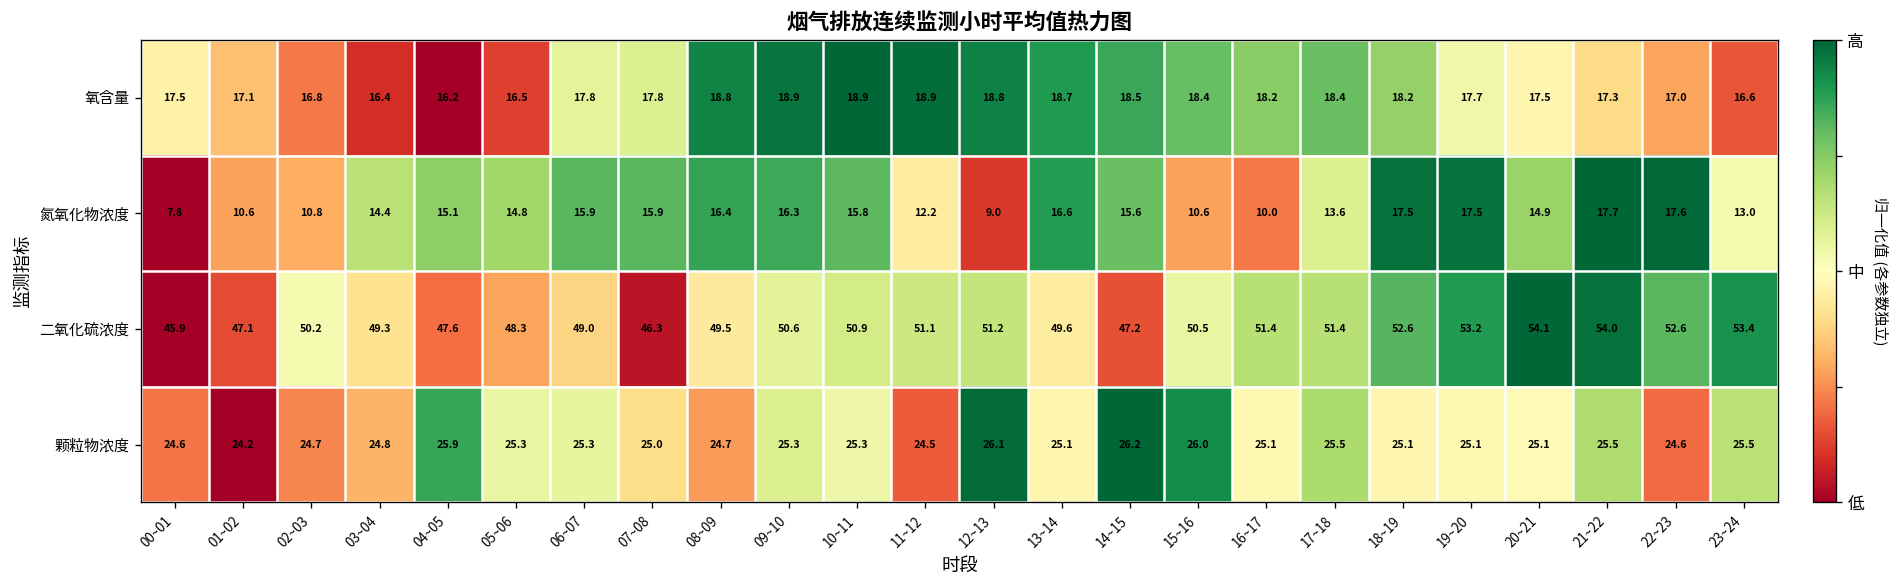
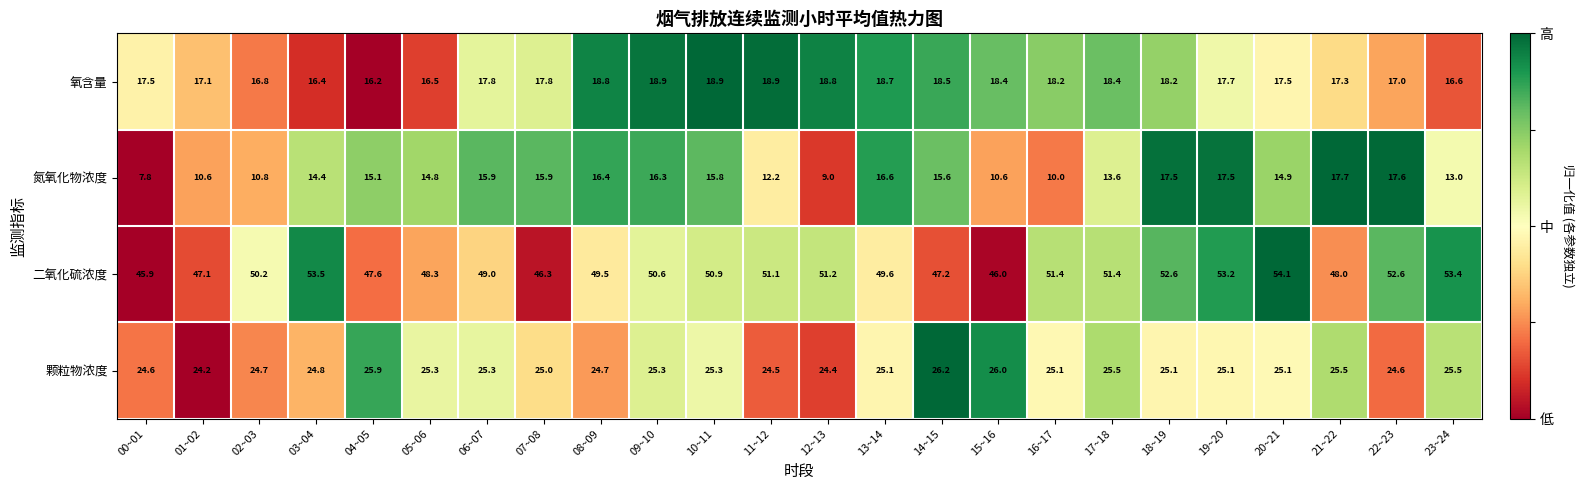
  {
    "氧含量": {
      "00~01": 17.5,
      "01~02": 17.1,
      "02~03": 16.8,
      "03~04": 16.4,
      "04~05": 16.2,
      "05~06": 16.5,
      "06~07": 17.8,
      "07~08": 17.8,
      "08~09": 18.8,
      "09~10": 18.9,
      "10~11": 18.9,
      "11~12": 18.9,
      "12~13": 18.8,
      "13~14": 18.7,
      "14~15": 18.5,
      "15~16": 18.4,
      "16~17": 18.2,
      "17~18": 18.4,
      "18~19": 18.2,
      "19~20": 17.7,
      "20~21": 17.5,
      "21~22": 17.3,
      "22~23": 17.0,
      "23~24": 16.6
    },
    "氮氧化物浓度": {
      "00~01": 7.8,
      "01~02": 10.6,
      "02~03": 10.8,
      "03~04": 14.4,
      "04~05": 15.1,
      "05~06": 14.8,
      "06~07": 15.9,
      "07~08": 15.9,
      "08~09": 16.4,
      "09~10": 16.3,
      "10~11": 15.8,
      "11~12": 12.2,
      "12~13": 9.0,
      "13~14": 16.6,
      "14~15": 15.6,
      "15~16": 10.6,
      "16~17": 10.0,
      "17~18": 13.6,
      "18~19": 17.5,
      "19~20": 17.5,
      "20~21": 14.9,
      "21~22": 17.7,
      "22~23": 17.6,
      "23~24": 13.0
    },
    "二氧化硫浓度": {
      "00~01": 45.9,
      "01~02": 47.1,
      "02~03": 50.2,
-     "03~04": 49.3,
+     "03~04": 53.5,
      "04~05": 47.6,
      "05~06": 48.3,
      "06~07": 49.0,
      "07~08": 46.3,
      "08~09": 49.5,
      "09~10": 50.6,
      "10~11": 50.9,
      "11~12": 51.1,
      "12~13": 51.2,
      "13~14": 49.6,
      "14~15": 47.2,
-     "15~16": 50.5,
+     "15~16": 46.0,
      "16~17": 51.4,
      "17~18": 51.4,
      "18~19": 52.6,
      "19~20": 53.2,
      "20~21": 54.1,
-     "21~22": 54.0,
+     "21~22": 48.0,
      "22~23": 52.6,
      "23~24": 53.4
    },
    "颗粒物浓度": {
      "00~01": 24.6,
      "01~02": 24.2,
      "02~03": 24.7,
      "03~04": 24.8,
      "04~05": 25.9,
      "05~06": 25.3,
      "06~07": 25.3,
      "07~08": 25.0,
      "08~09": 24.7,
      "09~10": 25.3,
      "10~11": 25.3,
      "11~12": 24.5,
-     "12~13": 26.1,
+     "12~13": 24.4,
      "13~14": 25.1,
      "14~15": 26.2,
      "15~16": 26.0,
      "16~17": 25.1,
      "17~18": 25.5,
      "18~19": 25.1,
      "19~20": 25.1,
      "20~21": 25.1,
      "21~22": 25.5,
      "22~23": 24.6,
      "23~24": 25.5
    }
  }
